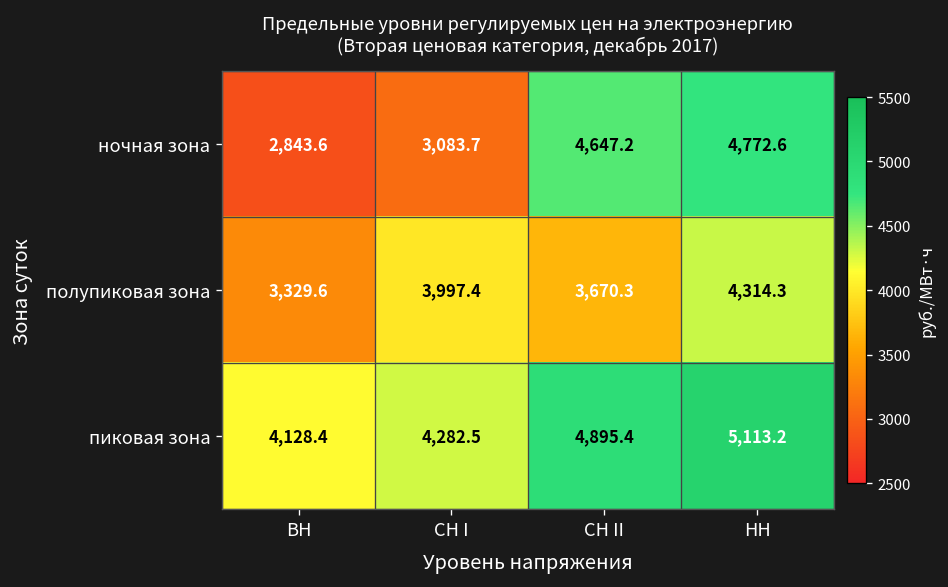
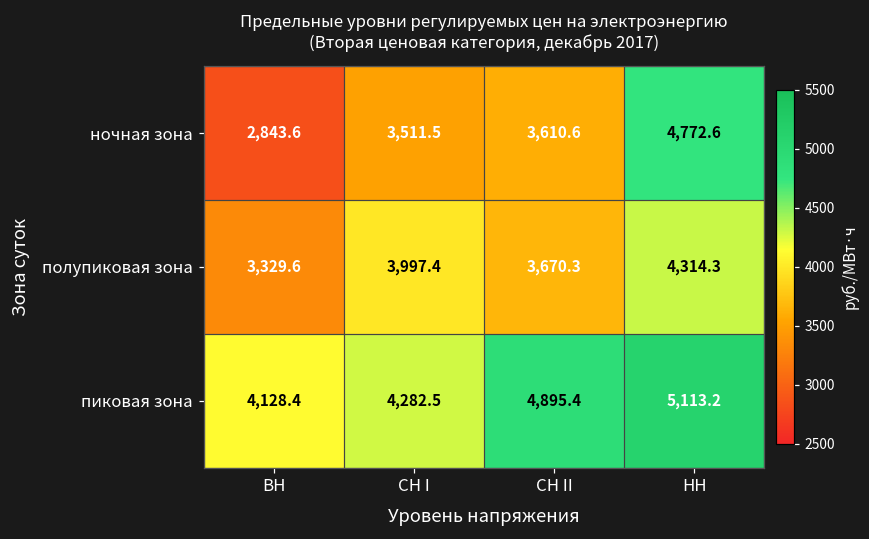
  {
    "ночная зона": {
      "ВН": "2,843.6",
-     "СН I": "3,083.7",
-     "СН II": "4,647.2",
+     "СН I": "3,511.5",
+     "СН II": "3,610.6",
      "НН": "4,772.6"
    },
    "полупиковая зона": {
      "ВН": "3,329.6",
      "СН I": "3,997.4",
      "СН II": "3,670.3",
      "НН": "4,314.3"
    },
    "пиковая зона": {
      "ВН": "4,128.4",
      "СН I": "4,282.5",
      "СН II": "4,895.4",
      "НН": "5,113.2"
    }
  }
